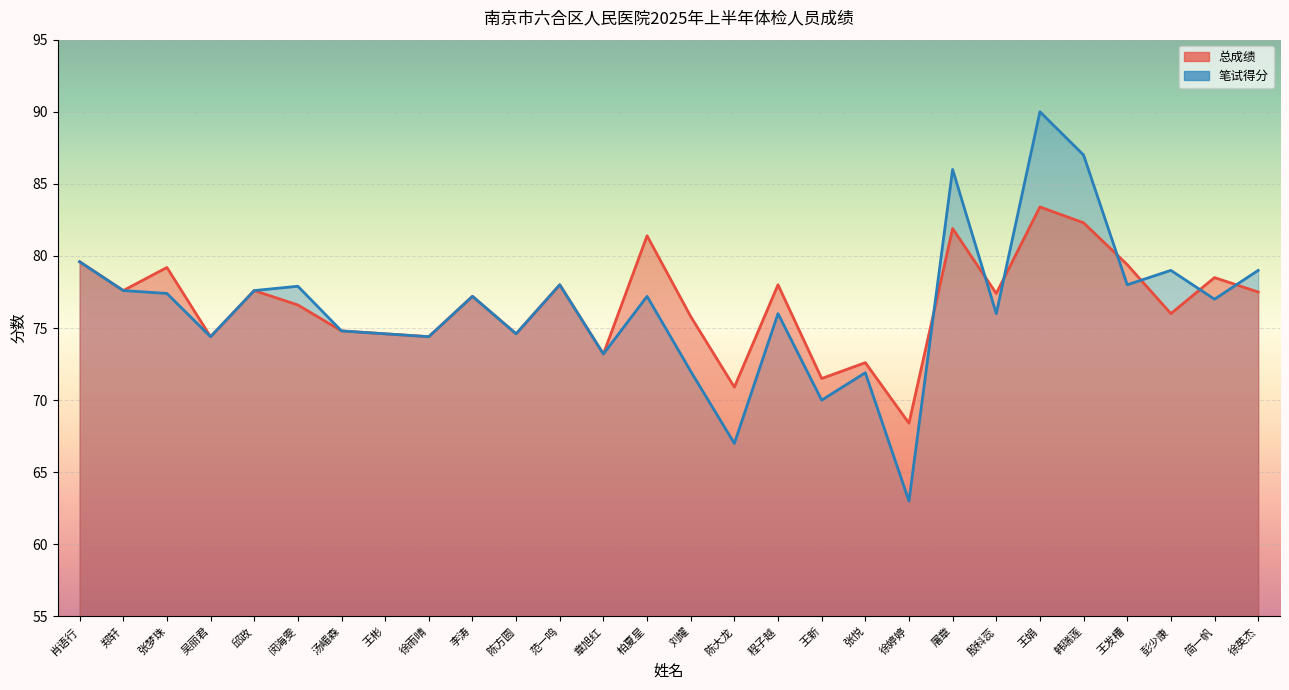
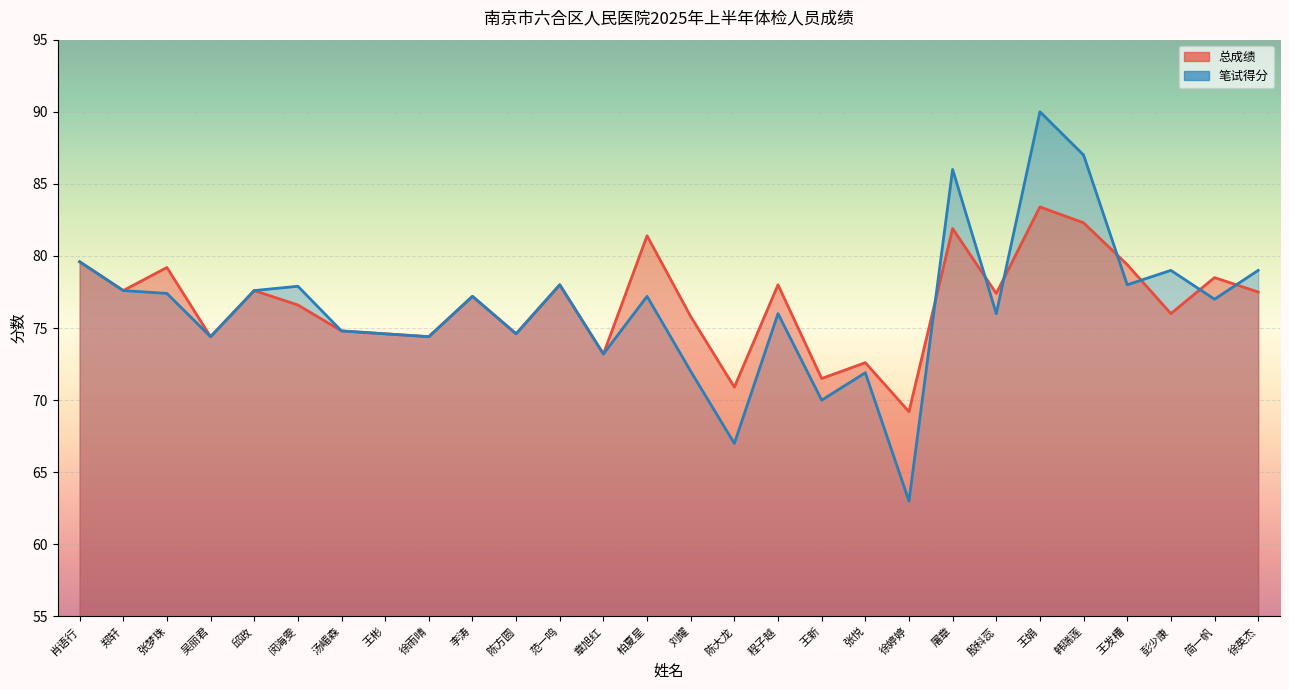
  {
    "总成绩": {
      "张梦珠": 79.2,
      "闵海雯": 76.6,
      "柏夏星": 81.4,
      "刘耀": 75.8,
      "陈大龙": 70.9,
      "程子越": 78.0,
      "王新": 71.5,
      "张悦": 72.6,
-     "徐婷婷": 68.4,
+     "徐婷婷": 69.2,
      "屠章": 81.9,
      "殷科蕊": 77.4,
      "王娟": 83.4,
      "韩瑞莲": 82.3,
      "王发槽": 79.4,
      "彭少康": 76.0,
      "简一帆": 78.5,
      "徐英杰": 77.5
    },
    "笔试得分": {
      "张梦珠": 77.4,
      "闵海雯": 77.9,
      "柏夏星": 77.2,
      "刘耀": 72.0,
      "陈大龙": 67.0,
      "程子越": 76.0,
      "王新": 70.0,
      "张悦": 71.9,
      "徐婷婷": 63.0,
      "屠章": 86.0,
      "殷科蕊": 76.0,
      "王娟": 90.0,
      "韩瑞莲": 87.0,
      "王发槽": 78.0,
      "彭少康": 79.0,
      "简一帆": 77.0,
      "徐英杰": 79.0
    }
  }
